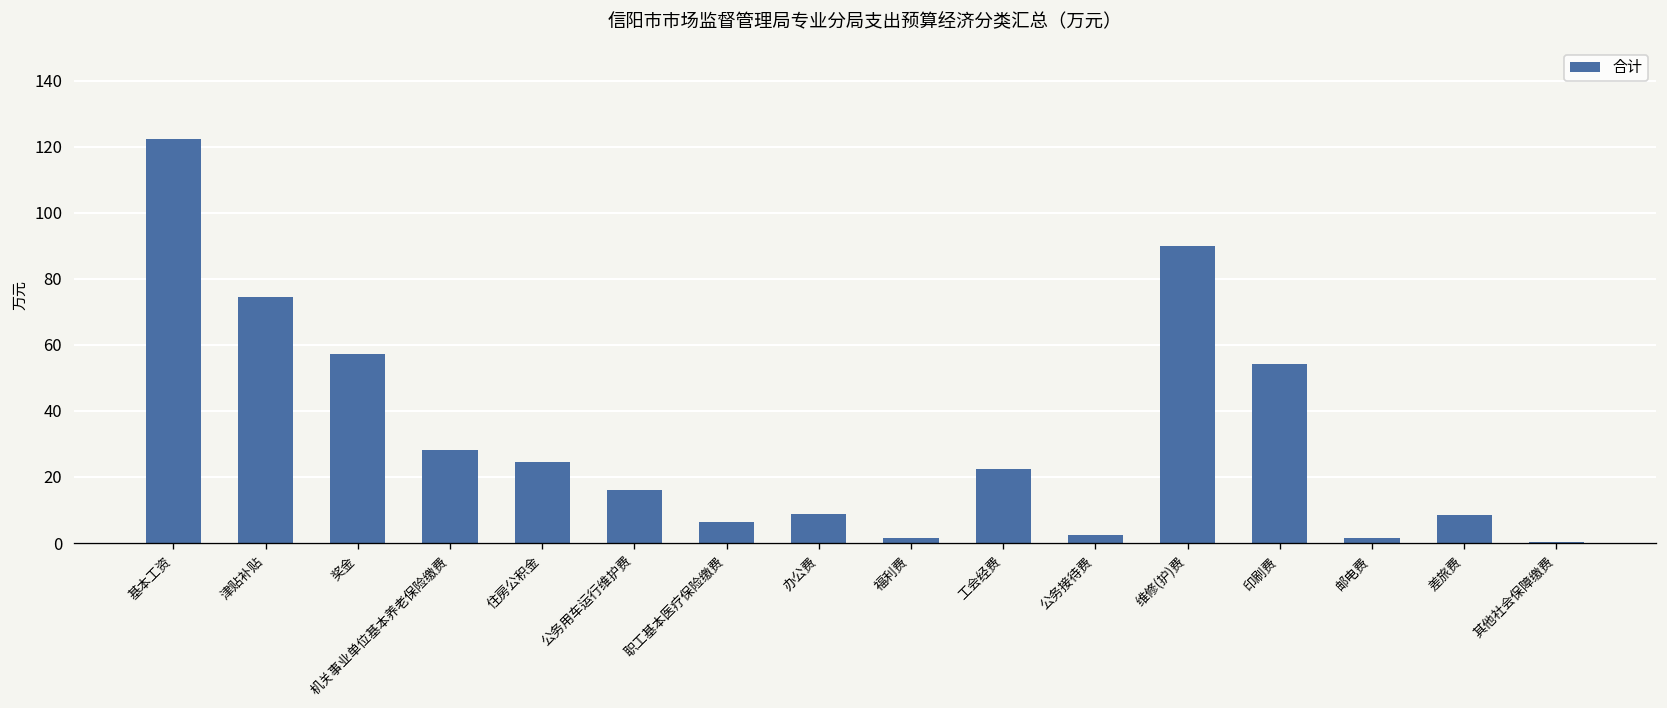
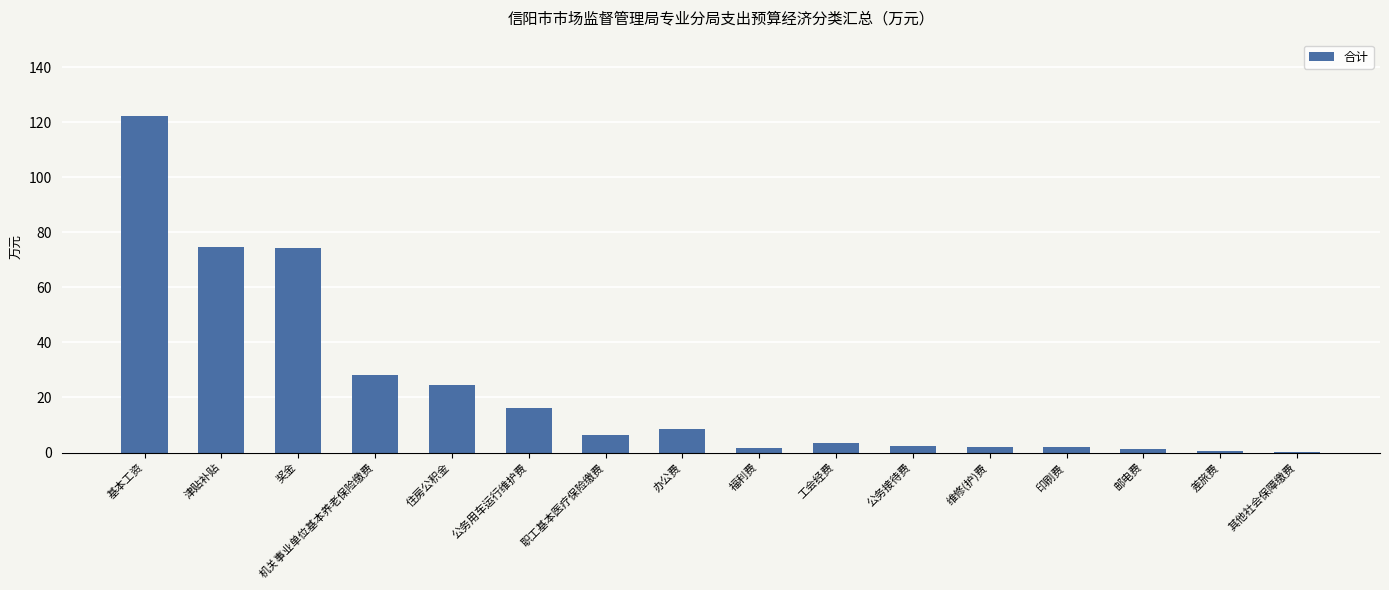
  {
    "基本工资": 122,
    "津贴补贴": 75,
-   "奖金": 57,
+   "奖金": 74,
    "机关事业单位基本养老保险缴费": 28,
    "住房公积金": 25,
    "公务用车运行维护费": 16,
    "职工基本医疗保险缴费": 6,
    "办公费": 9,
    "福利费": 2,
-   "工会经费": 22,
+   "工会经费": 4,
    "公务接待费": 3,
-   "维修(护)费": 90,
-   "印刷费": 54,
+   "维修(护)费": 2,
+   "印刷费": 2,
    "邮电费": 1,
-   "差旅费": 9
+   "差旅费": 1
  }
